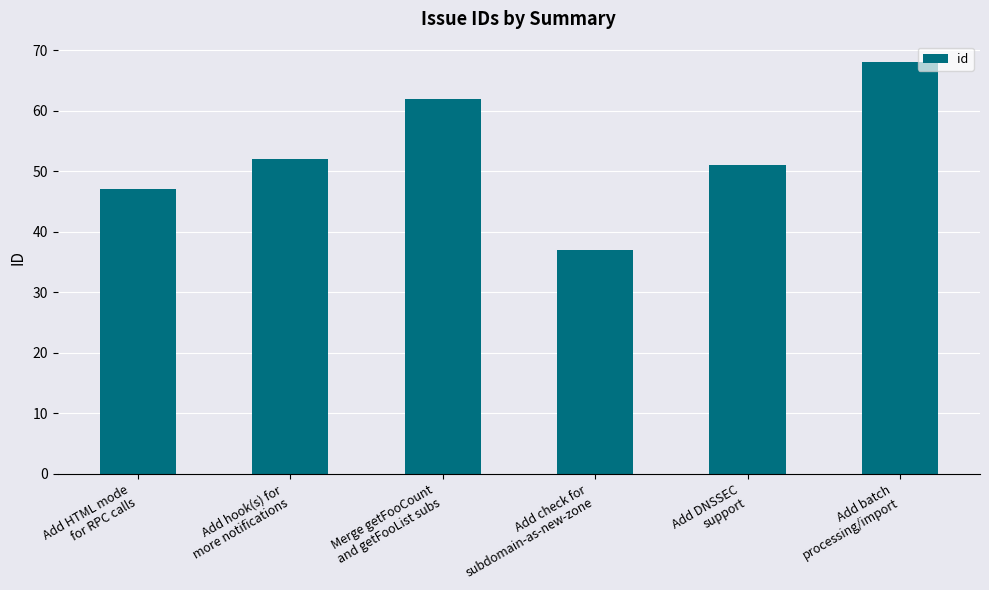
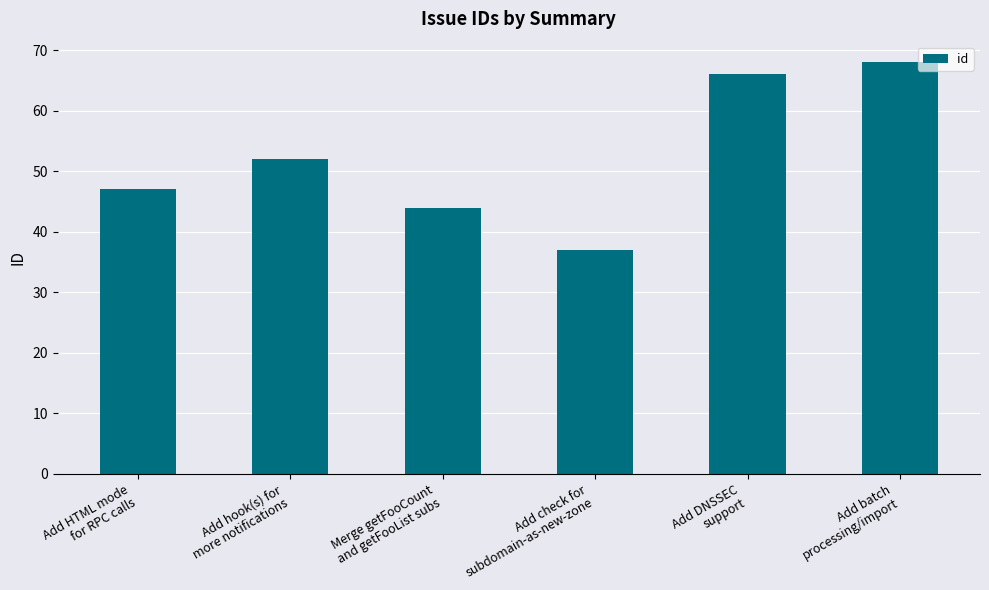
  {
    "Add HTML mode for RPC calls": 47,
    "Add hook(s) for more notifications": 52,
-   "Merge getFooCount and getFooList subs": 62,
+   "Merge getFooCount and getFooList subs": 44,
    "Add check for subdomain-as-new-zone": 37,
-   "Add DNSSEC support": 51,
+   "Add DNSSEC support": 66,
    "Add batch processing/import": 68
  }
